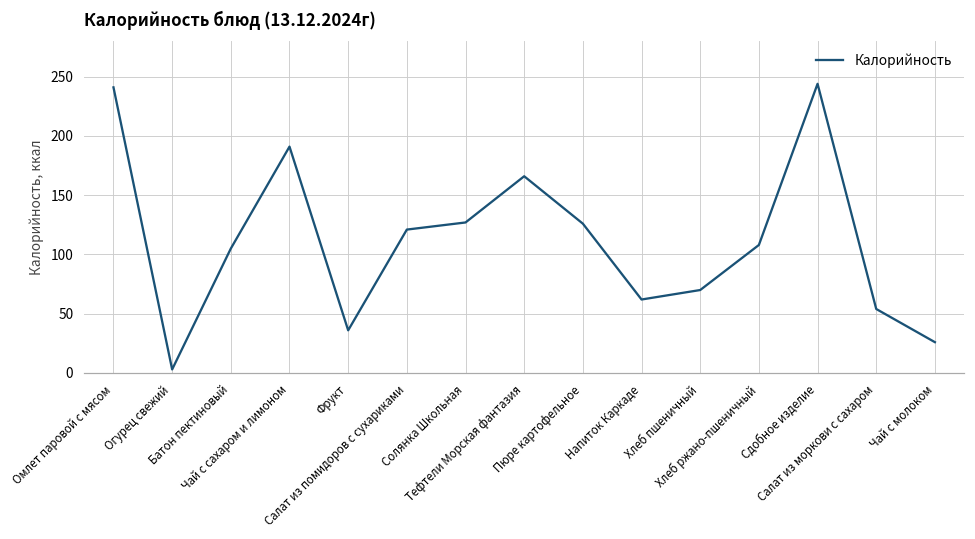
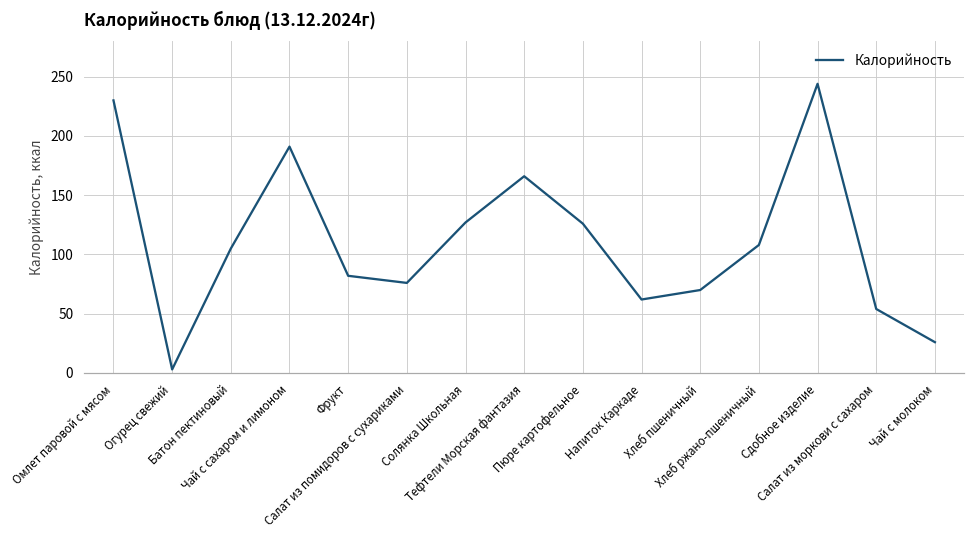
  {
-   "Омлет паровой с мясом": 241,
+   "Омлет паровой с мясом": 230,
    "Огурец свежий": 3,
    "Батон пектиновый": 105,
    "Чай с сахаром и лимоном": 191,
-   "Фрукт": 36,
-   "Салат из помидоров с сухариками": 121,
+   "Фрукт": 82,
+   "Салат из помидоров с сухариками": 76,
    "Солянка Школьная": 127,
    "Тефтели Морская фантазия": 166,
    "Пюре картофельное": 126,
    "Напиток Каркаде": 62,
    "Хлеб пшеничный": 70,
    "Хлеб ржано-пшеничный": 108,
    "Сдобное изделие": 244,
    "Салат из моркови с сахаром": 54,
    "Чай с молоком": 26
  }
